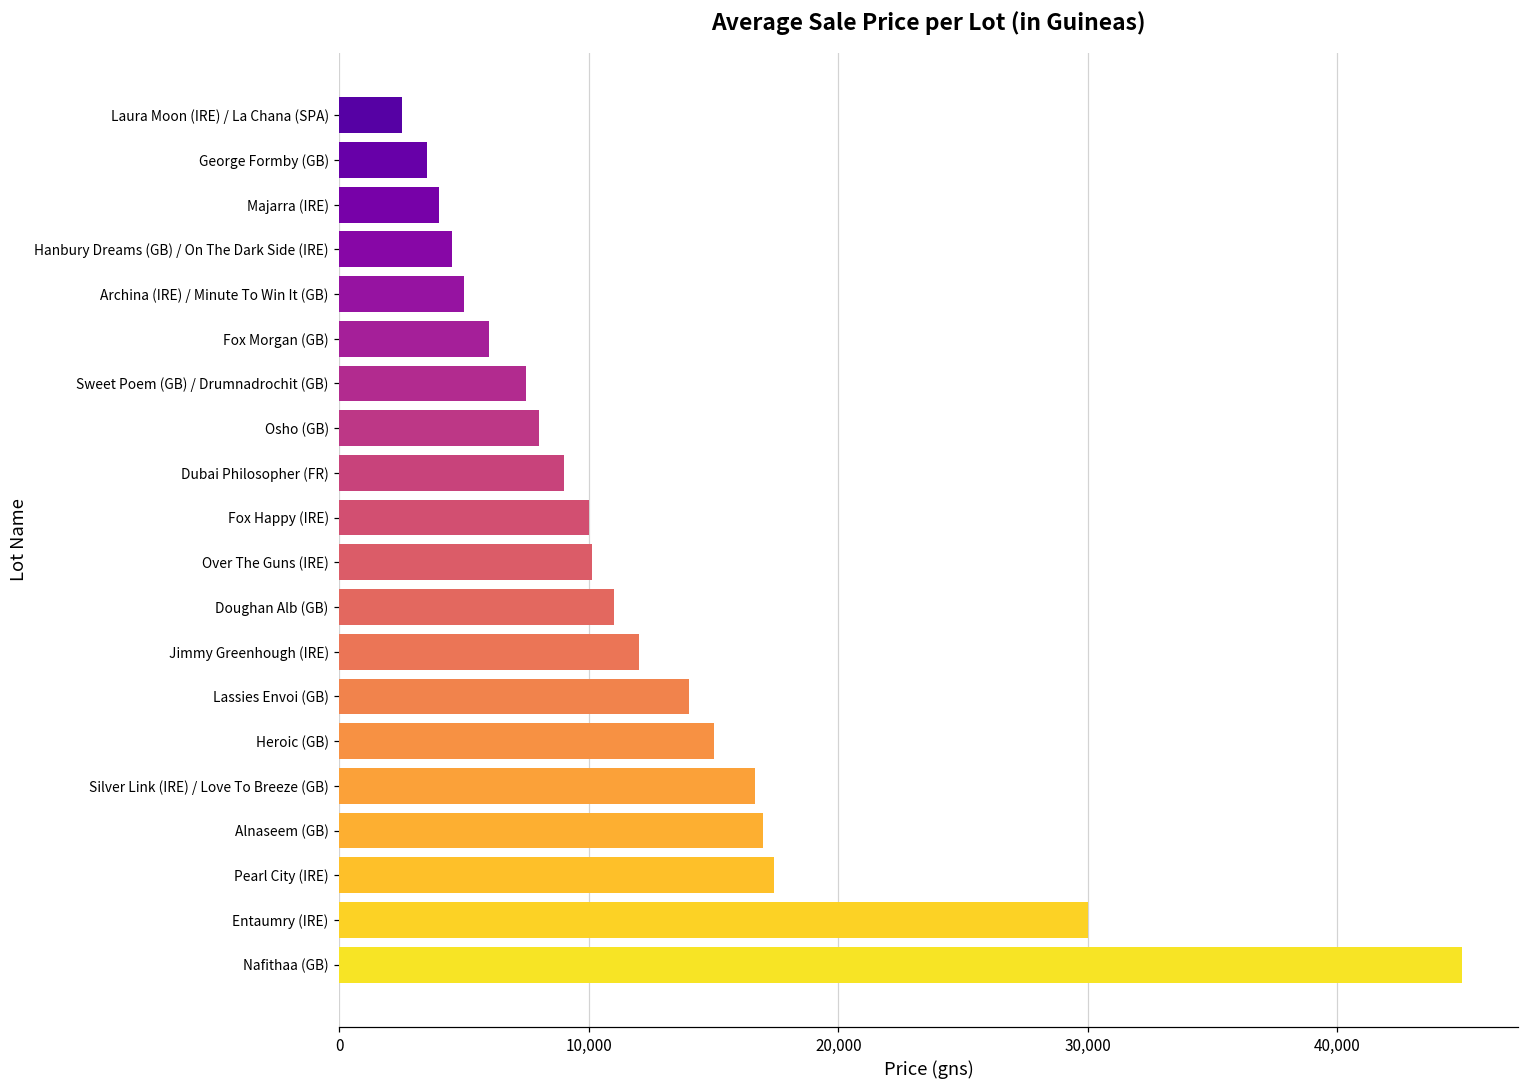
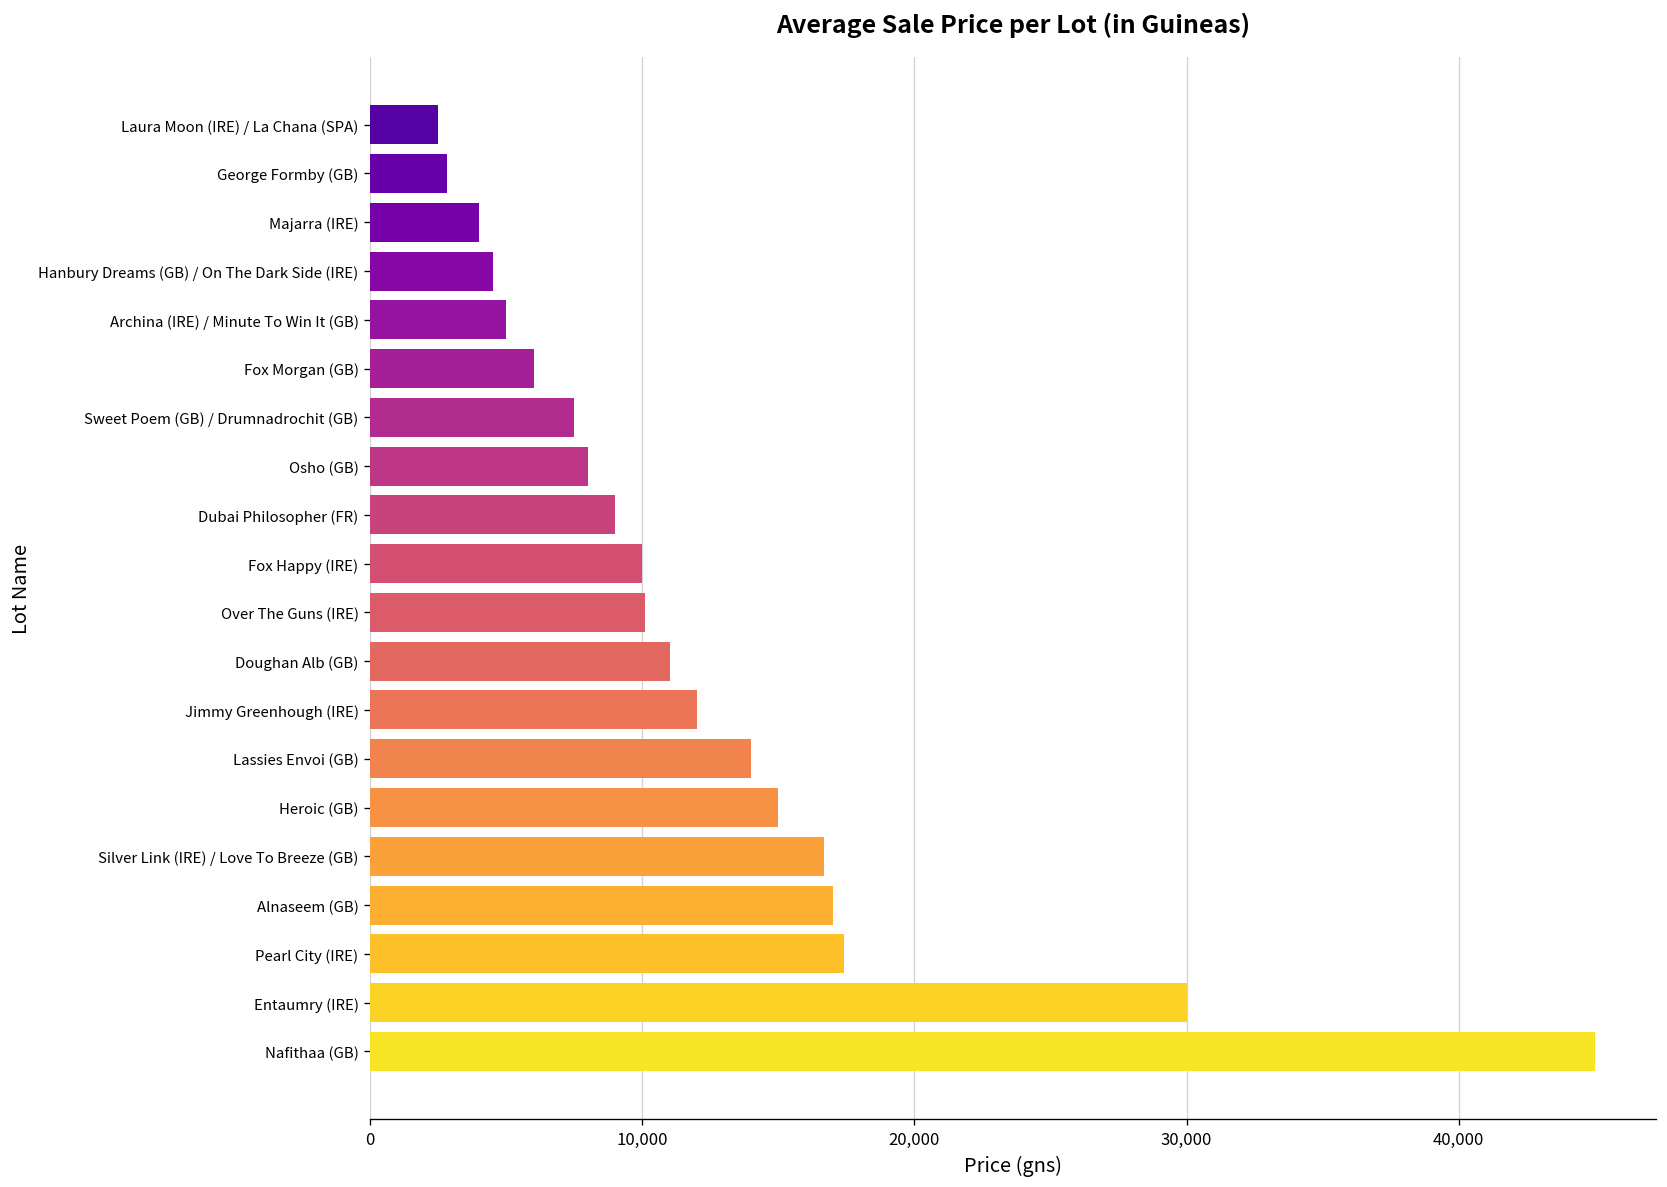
  {
    "Laura Moon (IRE) / La Chana (SPA)": "2,500",
-   "George Formby (GB)": "3,500",
+   "George Formby (GB)": "2,800",
    "Majarra (IRE)": "4,000",
    "Hanbury Dreams (GB) / On The Dark Side (IRE)": "4,500",
    "Archina (IRE) / Minute To Win It (GB)": "5,000",
    "Fox Morgan (GB)": "6,000",
    "Sweet Poem (GB) / Drumnadrochit (GB)": "7,500",
    "Osho (GB)": "8,000",
    "Dubai Philosopher (FR)": "9,000",
    "Fox Happy (IRE)": "10,000",
    "Over The Guns (IRE)": "10,100",
    "Doughan Alb (GB)": "11,000",
    "Jimmy Greenhough (IRE)": "12,000",
    "Lassies Envoi (GB)": "14,000",
    "Heroic (GB)": "15,000",
    "Silver Link (IRE) / Love To Breeze (GB)": "16,700",
    "Alnaseem (GB)": "17,000",
    "Pearl City (IRE)": "17,400",
    "Entaumry (IRE)": "30,000",
    "Nafithaa (GB)": "45,000"
  }
